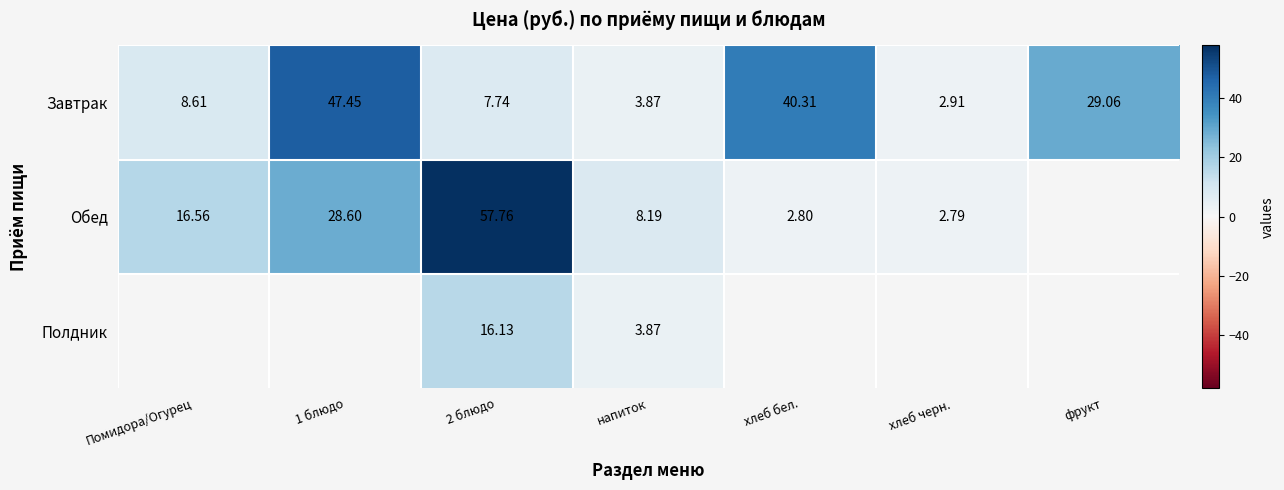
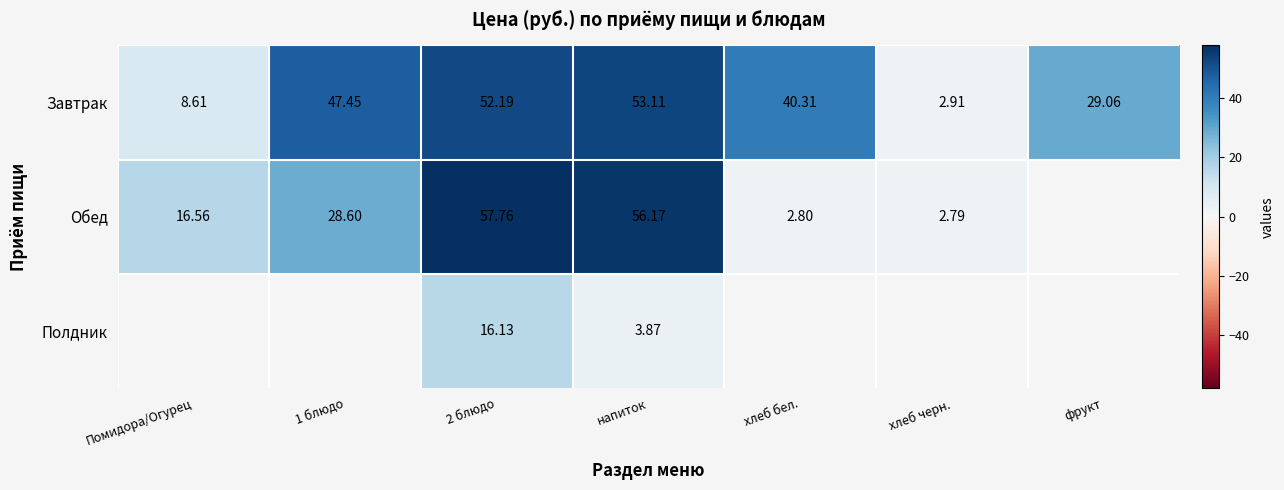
  {
    "Завтрак": {
      "Помидора/Огурец": 8.61,
      "1 блюдо": 47.45,
-     "2 блюдо": 7.74,
-     "напиток": 3.87,
+     "2 блюдо": 52.19,
+     "напиток": 53.11,
      "хлеб бел.": 40.31,
      "хлеб черн.": 2.91,
      "фрукт": 29.06
    },
    "Обед": {
      "Помидора/Огурец": 16.56,
      "1 блюдо": 28.60,
      "2 блюдо": 57.76,
-     "напиток": 8.19,
+     "напиток": 56.17,
      "хлеб бел.": 2.80,
      "хлеб черн.": 2.79
    },
    "Полдник": {
      "2 блюдо": 16.13,
      "напиток": 3.87
    }
  }
